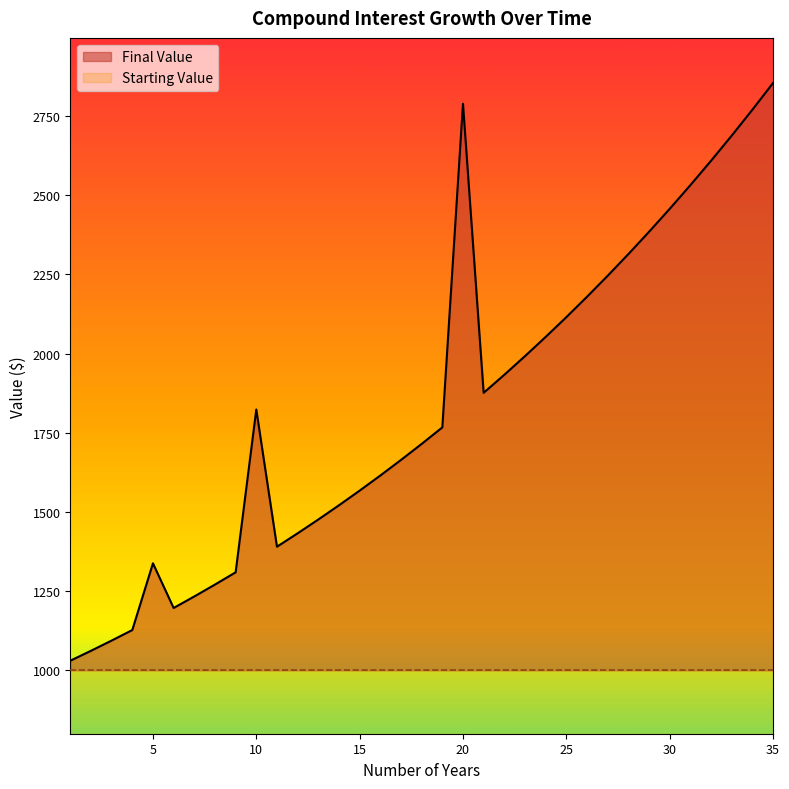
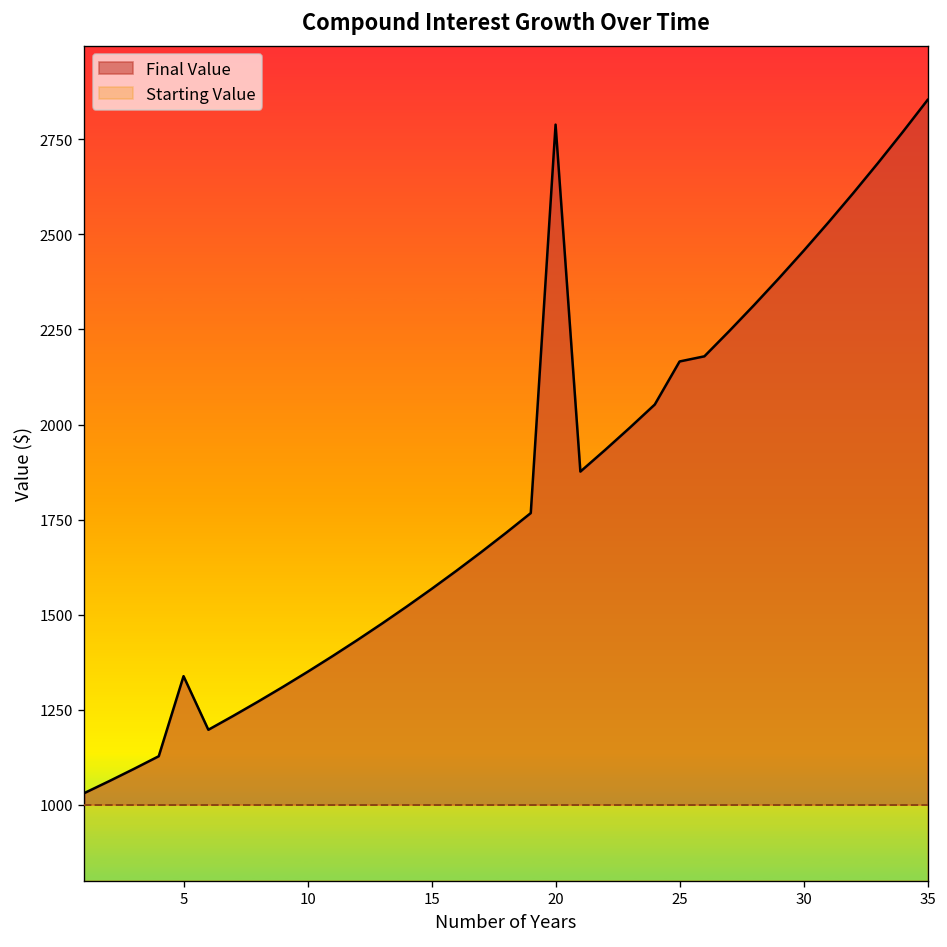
  {
    "Final Value": {
      "5": 1340,
-     "10": 1820,
+     "10": 1350,
      "15": 1570,
      "20": 2790,
-     "25": 2120,
+     "25": 2170,
      "30": 2460,
      "35": 2850
    },
    "Starting Value": {
      "5": 1000,
      "10": 1000,
      "15": 1000,
      "20": 1000,
      "25": 1000,
      "30": 1000,
      "35": 1000
    }
  }
